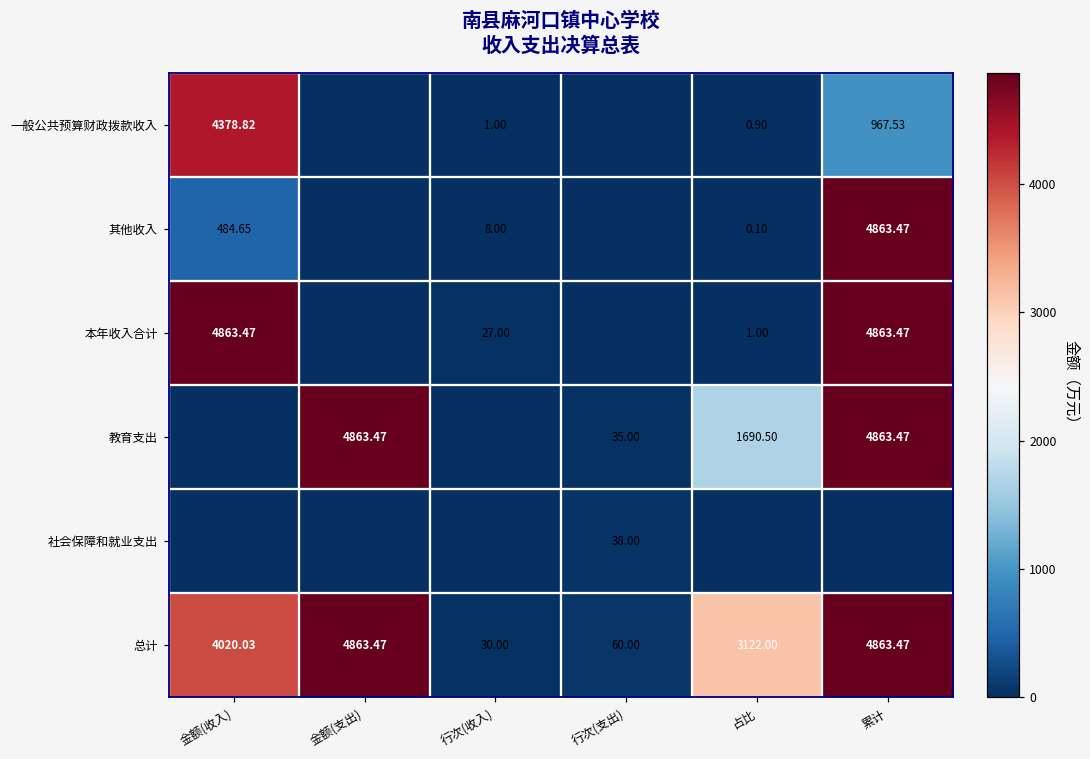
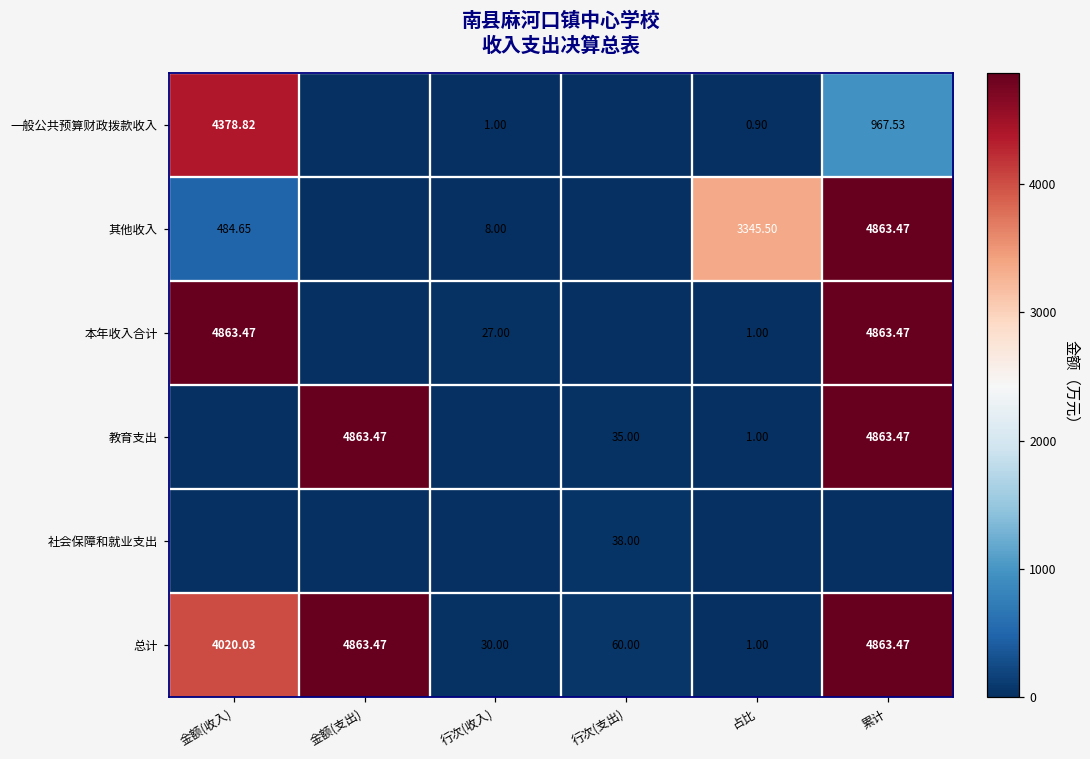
  {
    "一般公共预算财政拨款收入": {
      "金额(收入)": 4378.82,
      "行次(收入)": 1.00,
      "占比": 0.90,
      "累计": 967.53
    },
    "其他收入": {
      "金额(收入)": 484.65,
      "行次(收入)": 8.00,
-     "占比": 0.10,
+     "占比": 3345.50,
      "累计": 4863.47
    },
    "本年收入合计": {
      "金额(收入)": 4863.47,
      "行次(收入)": 27.00,
      "占比": 1.00,
      "累计": 4863.47
    },
    "教育支出": {
      "金额(支出)": 4863.47,
      "行次(支出)": 35.00,
-     "占比": 1690.50,
+     "占比": 1.00,
      "累计": 4863.47
    },
    "社会保障和就业支出": {
      "行次(支出)": 38.00
    },
    "总计": {
      "金额(收入)": 4020.03,
      "金额(支出)": 4863.47,
      "行次(收入)": 30.00,
      "行次(支出)": 60.00,
-     "占比": 3122.00,
+     "占比": 1.00,
      "累计": 4863.47
    }
  }
